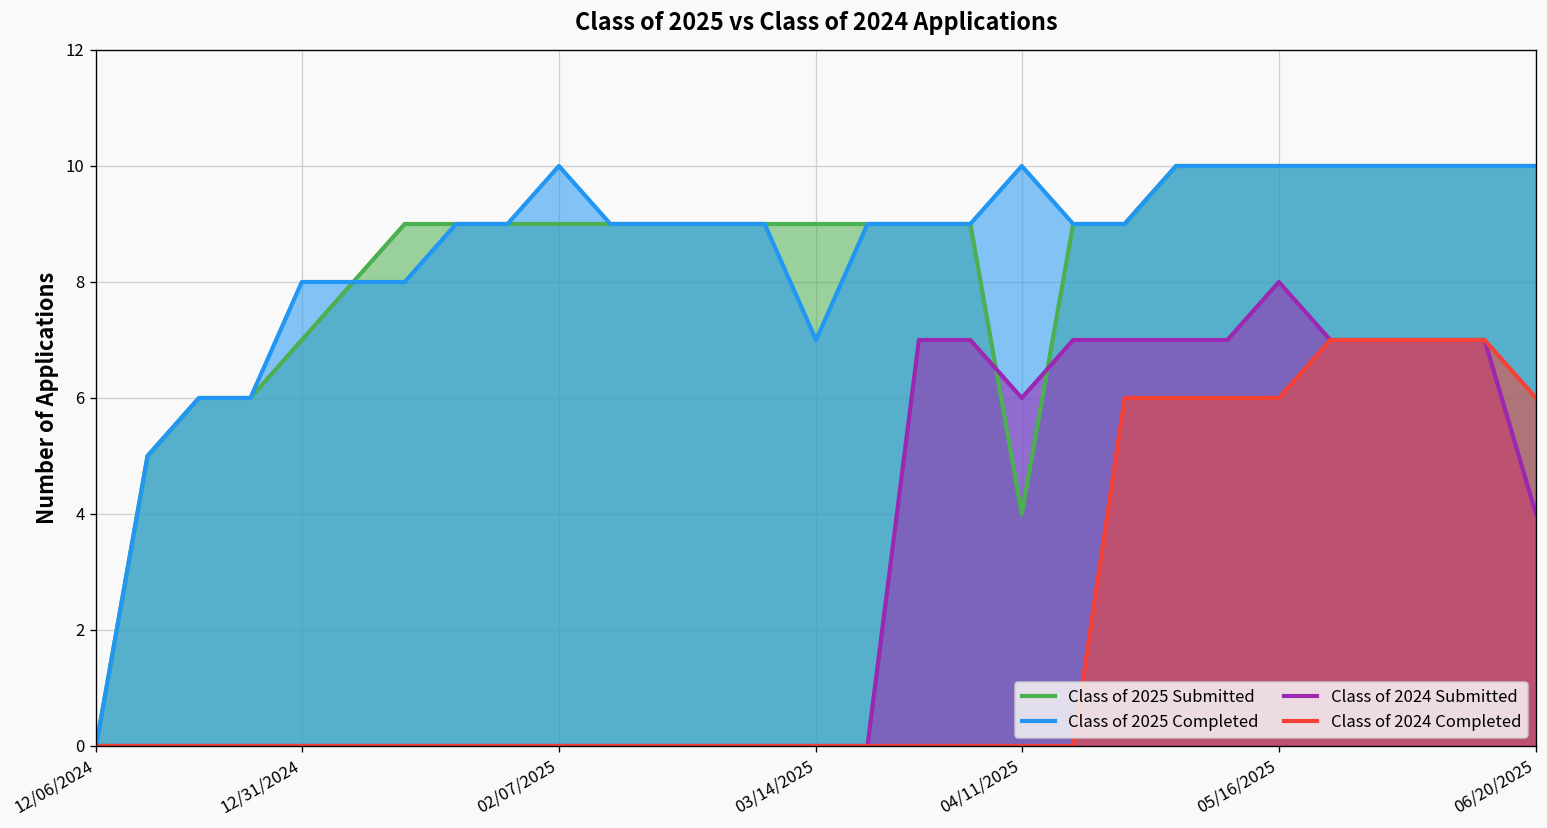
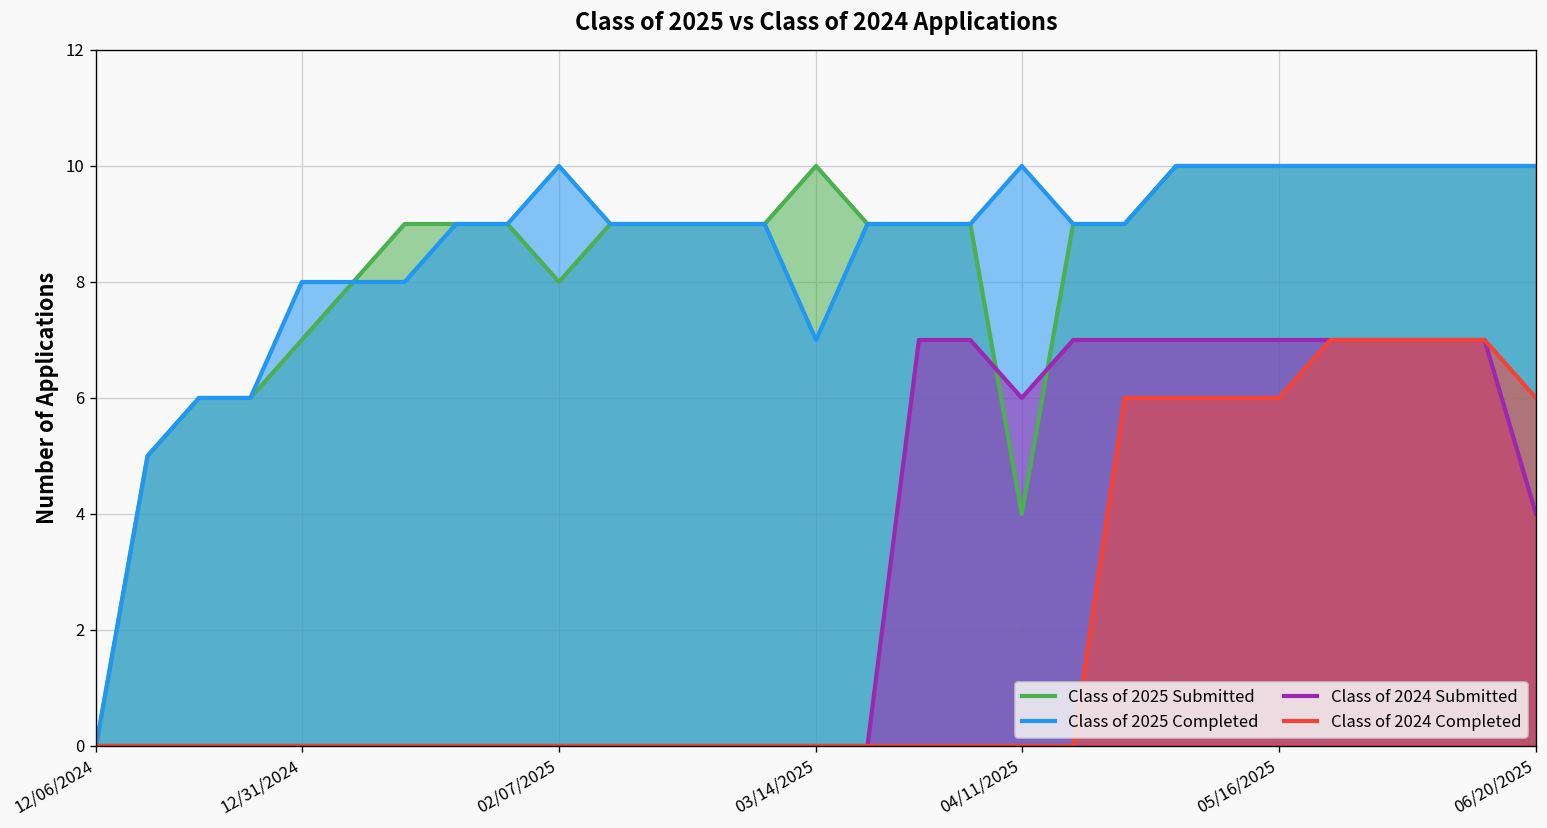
  {
    "Class of 2025 Submitted": {
      "12/31/2024": 7,
-     "02/07/2025": 9,
-     "03/14/2025": 9,
+     "02/07/2025": 8,
+     "03/14/2025": 10,
      "04/11/2025": 4
    },
    "Class of 2025 Completed": {
      "12/31/2024": 8,
      "02/07/2025": 10,
      "03/14/2025": 7,
      "04/11/2025": 10
    },
    "Class of 2024 Submitted": {
      "04/11/2025": 6,
-     "05/16/2025": 8,
+     "05/16/2025": 7,
      "06/20/2025": 4
    },
    "Class of 2024 Completed": {
      "04/11/2025": 0,
      "05/16/2025": 6,
      "06/20/2025": 6
    }
  }
